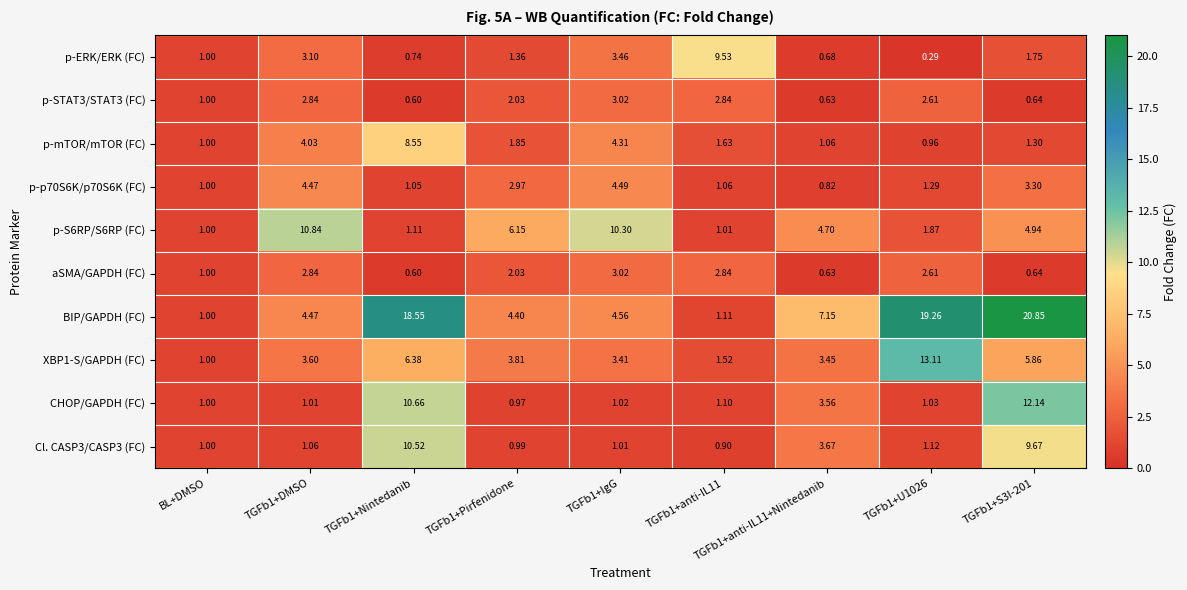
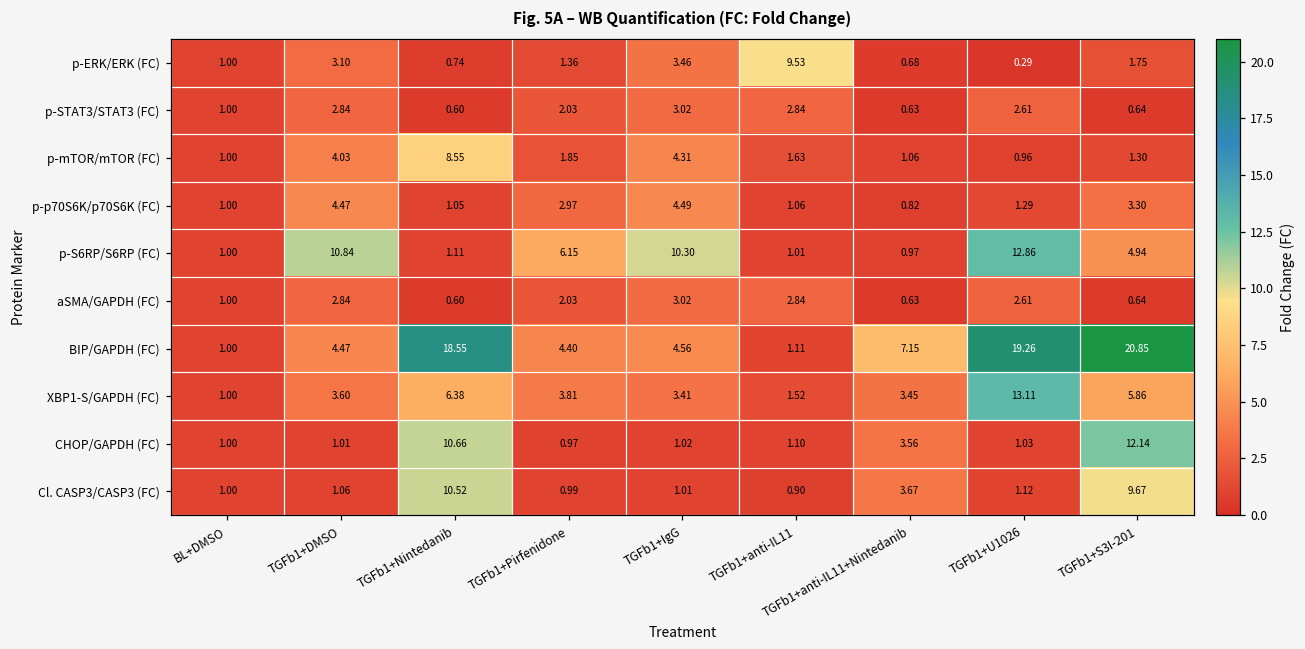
  {
    "p-ERK/ERK (FC)": {
      "BL+DMSO": 1.00,
      "TGFb1+DMSO": 3.10,
      "TGFb1+Nintedanib": 0.74,
      "TGFb1+Pirfenidone": 1.36,
      "TGFb1+IgG": 3.46,
      "TGFb1+anti-IL11": 9.53,
      "TGFb1+anti-IL11+Nintedanib": 0.68,
      "TGFb1+U1026": 0.29,
      "TGFb1+S3I-201": 1.75
    },
    "p-STAT3/STAT3 (FC)": {
      "BL+DMSO": 1.00,
      "TGFb1+DMSO": 2.84,
      "TGFb1+Nintedanib": 0.60,
      "TGFb1+Pirfenidone": 2.03,
      "TGFb1+IgG": 3.02,
      "TGFb1+anti-IL11": 2.84,
      "TGFb1+anti-IL11+Nintedanib": 0.63,
      "TGFb1+U1026": 2.61,
      "TGFb1+S3I-201": 0.64
    },
    "p-mTOR/mTOR (FC)": {
      "BL+DMSO": 1.00,
      "TGFb1+DMSO": 4.03,
      "TGFb1+Nintedanib": 8.55,
      "TGFb1+Pirfenidone": 1.85,
      "TGFb1+IgG": 4.31,
      "TGFb1+anti-IL11": 1.63,
      "TGFb1+anti-IL11+Nintedanib": 1.06,
      "TGFb1+U1026": 0.96,
      "TGFb1+S3I-201": 1.30
    },
    "p-p70S6K/p70S6K (FC)": {
      "BL+DMSO": 1.00,
      "TGFb1+DMSO": 4.47,
      "TGFb1+Nintedanib": 1.05,
      "TGFb1+Pirfenidone": 2.97,
      "TGFb1+IgG": 4.49,
      "TGFb1+anti-IL11": 1.06,
      "TGFb1+anti-IL11+Nintedanib": 0.82,
      "TGFb1+U1026": 1.29,
      "TGFb1+S3I-201": 3.30
    },
    "p-S6RP/S6RP (FC)": {
      "BL+DMSO": 1.00,
      "TGFb1+DMSO": 10.84,
      "TGFb1+Nintedanib": 1.11,
      "TGFb1+Pirfenidone": 6.15,
      "TGFb1+IgG": 10.30,
      "TGFb1+anti-IL11": 1.01,
-     "TGFb1+anti-IL11+Nintedanib": 4.70,
-     "TGFb1+U1026": 1.87,
+     "TGFb1+anti-IL11+Nintedanib": 0.97,
+     "TGFb1+U1026": 12.86,
      "TGFb1+S3I-201": 4.94
    },
    "aSMA/GAPDH (FC)": {
      "BL+DMSO": 1.00,
      "TGFb1+DMSO": 2.84,
      "TGFb1+Nintedanib": 0.60,
      "TGFb1+Pirfenidone": 2.03,
      "TGFb1+IgG": 3.02,
      "TGFb1+anti-IL11": 2.84,
      "TGFb1+anti-IL11+Nintedanib": 0.63,
      "TGFb1+U1026": 2.61,
      "TGFb1+S3I-201": 0.64
    },
    "BIP/GAPDH (FC)": {
      "BL+DMSO": 1.00,
      "TGFb1+DMSO": 4.47,
      "TGFb1+Nintedanib": 18.55,
      "TGFb1+Pirfenidone": 4.40,
      "TGFb1+IgG": 4.56,
      "TGFb1+anti-IL11": 1.11,
      "TGFb1+anti-IL11+Nintedanib": 7.15,
      "TGFb1+U1026": 19.26,
      "TGFb1+S3I-201": 20.85
    },
    "XBP1-S/GAPDH (FC)": {
      "BL+DMSO": 1.00,
      "TGFb1+DMSO": 3.60,
      "TGFb1+Nintedanib": 6.38,
      "TGFb1+Pirfenidone": 3.81,
      "TGFb1+IgG": 3.41,
      "TGFb1+anti-IL11": 1.52,
      "TGFb1+anti-IL11+Nintedanib": 3.45,
      "TGFb1+U1026": 13.11,
      "TGFb1+S3I-201": 5.86
    },
    "CHOP/GAPDH (FC)": {
      "BL+DMSO": 1.00,
      "TGFb1+DMSO": 1.01,
      "TGFb1+Nintedanib": 10.66,
      "TGFb1+Pirfenidone": 0.97,
      "TGFb1+IgG": 1.02,
      "TGFb1+anti-IL11": 1.10,
      "TGFb1+anti-IL11+Nintedanib": 3.56,
      "TGFb1+U1026": 1.03,
      "TGFb1+S3I-201": 12.14
    },
    "Cl. CASP3/CASP3 (FC)": {
      "BL+DMSO": 1.00,
      "TGFb1+DMSO": 1.06,
      "TGFb1+Nintedanib": 10.52,
      "TGFb1+Pirfenidone": 0.99,
      "TGFb1+IgG": 1.01,
      "TGFb1+anti-IL11": 0.90,
      "TGFb1+anti-IL11+Nintedanib": 3.67,
      "TGFb1+U1026": 1.12,
      "TGFb1+S3I-201": 9.67
    }
  }
